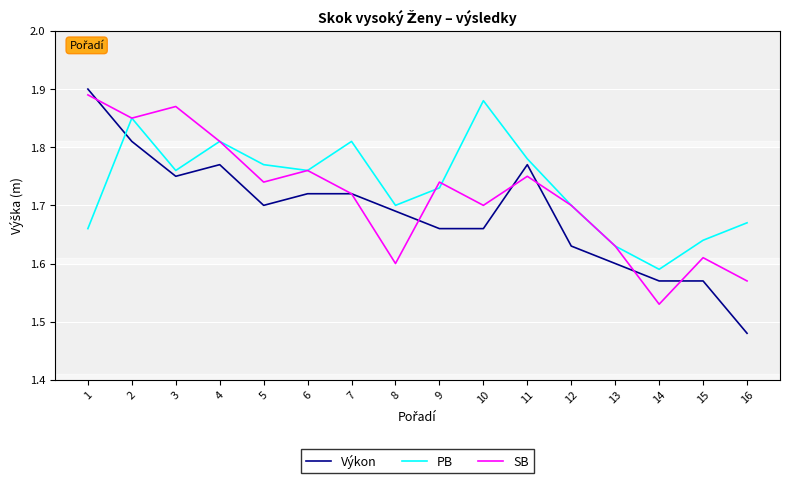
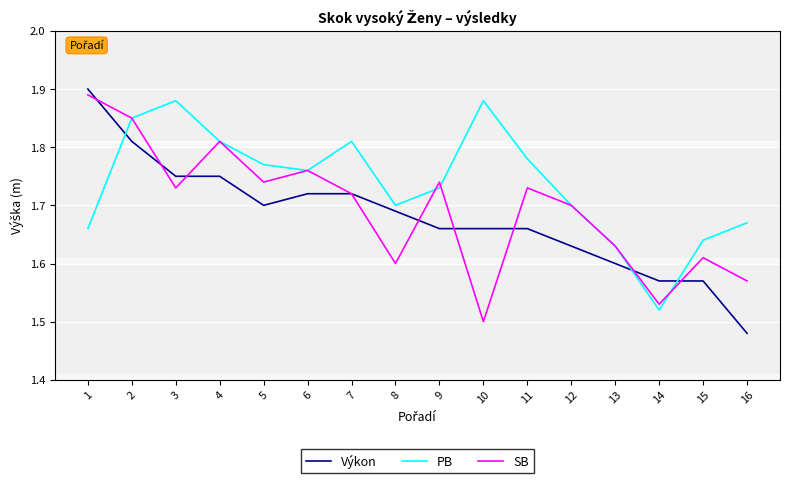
  {
    "Výkon": {
      "1": 1.90,
      "2": 1.81,
      "3": 1.75,
-     "4": 1.77,
+     "4": 1.75,
      "5": 1.70,
      "6": 1.72,
      "8": 1.69,
      "9": 1.66,
      "10": 1.66,
-     "11": 1.77,
+     "11": 1.66,
      "12": 1.63,
      "13": 1.60,
      "14": 1.57,
      "15": 1.57,
      "16": 1.48
    },
    "PB": {
      "1": 1.66,
-     "3": 1.76,
+     "3": 1.88,
      "5": 1.77,
      "7": 1.81,
      "8": 1.70,
      "9": 1.73,
      "10": 1.88,
      "11": 1.78,
-     "14": 1.59,
+     "14": 1.52,
      "15": 1.64,
      "16": 1.67
    },
    "SB": {
      "1": 1.89,
-     "3": 1.87,
+     "3": 1.73,
      "5": 1.74,
      "8": 1.60,
      "9": 1.74,
-     "10": 1.7,
-     "11": 1.75,
+     "10": 1.5,
+     "11": 1.73,
      "14": 1.53,
      "15": 1.61,
      "16": 1.57
    }
  }
